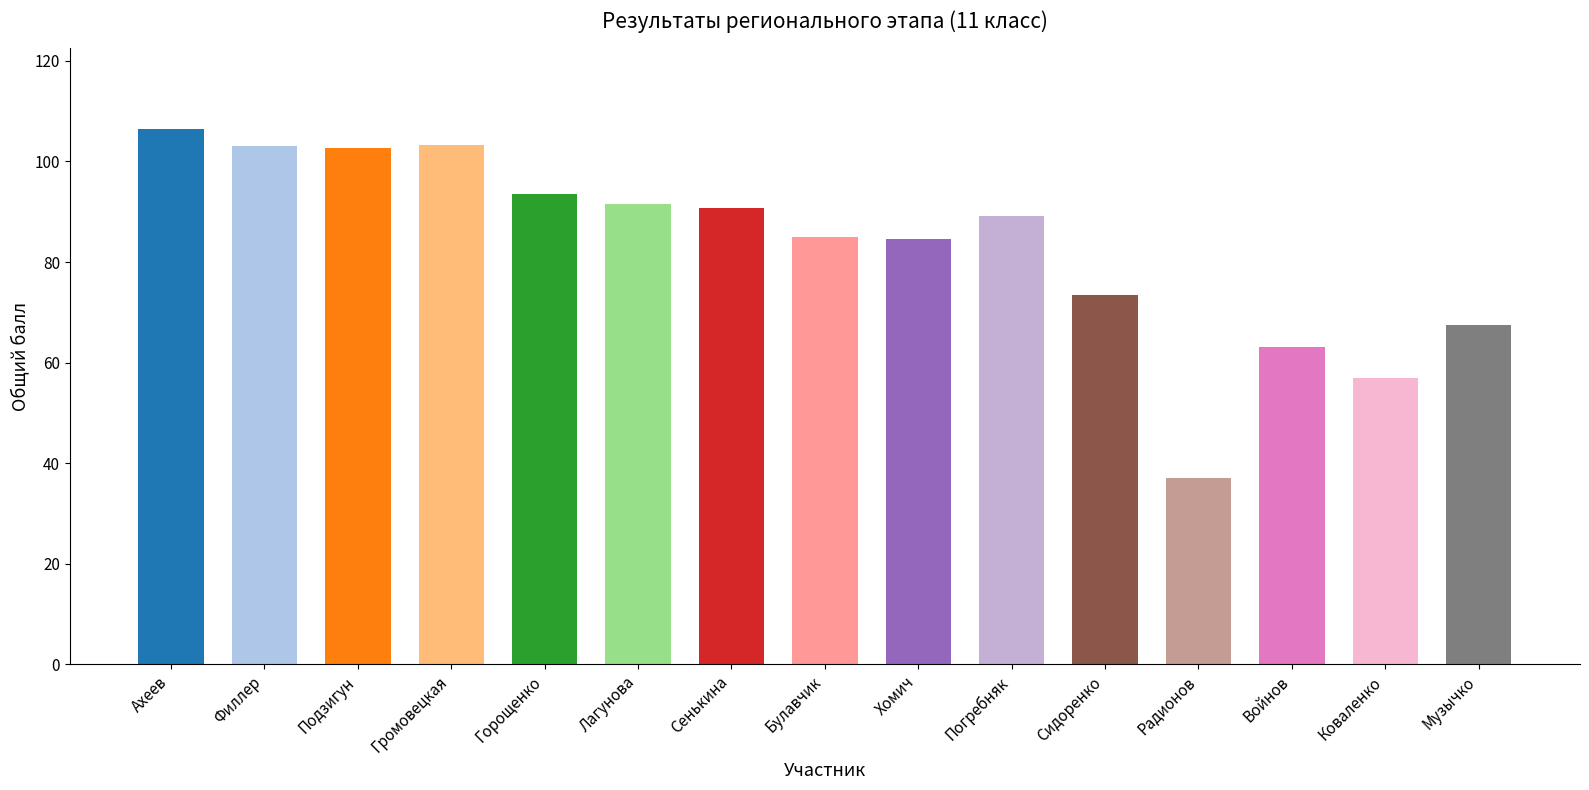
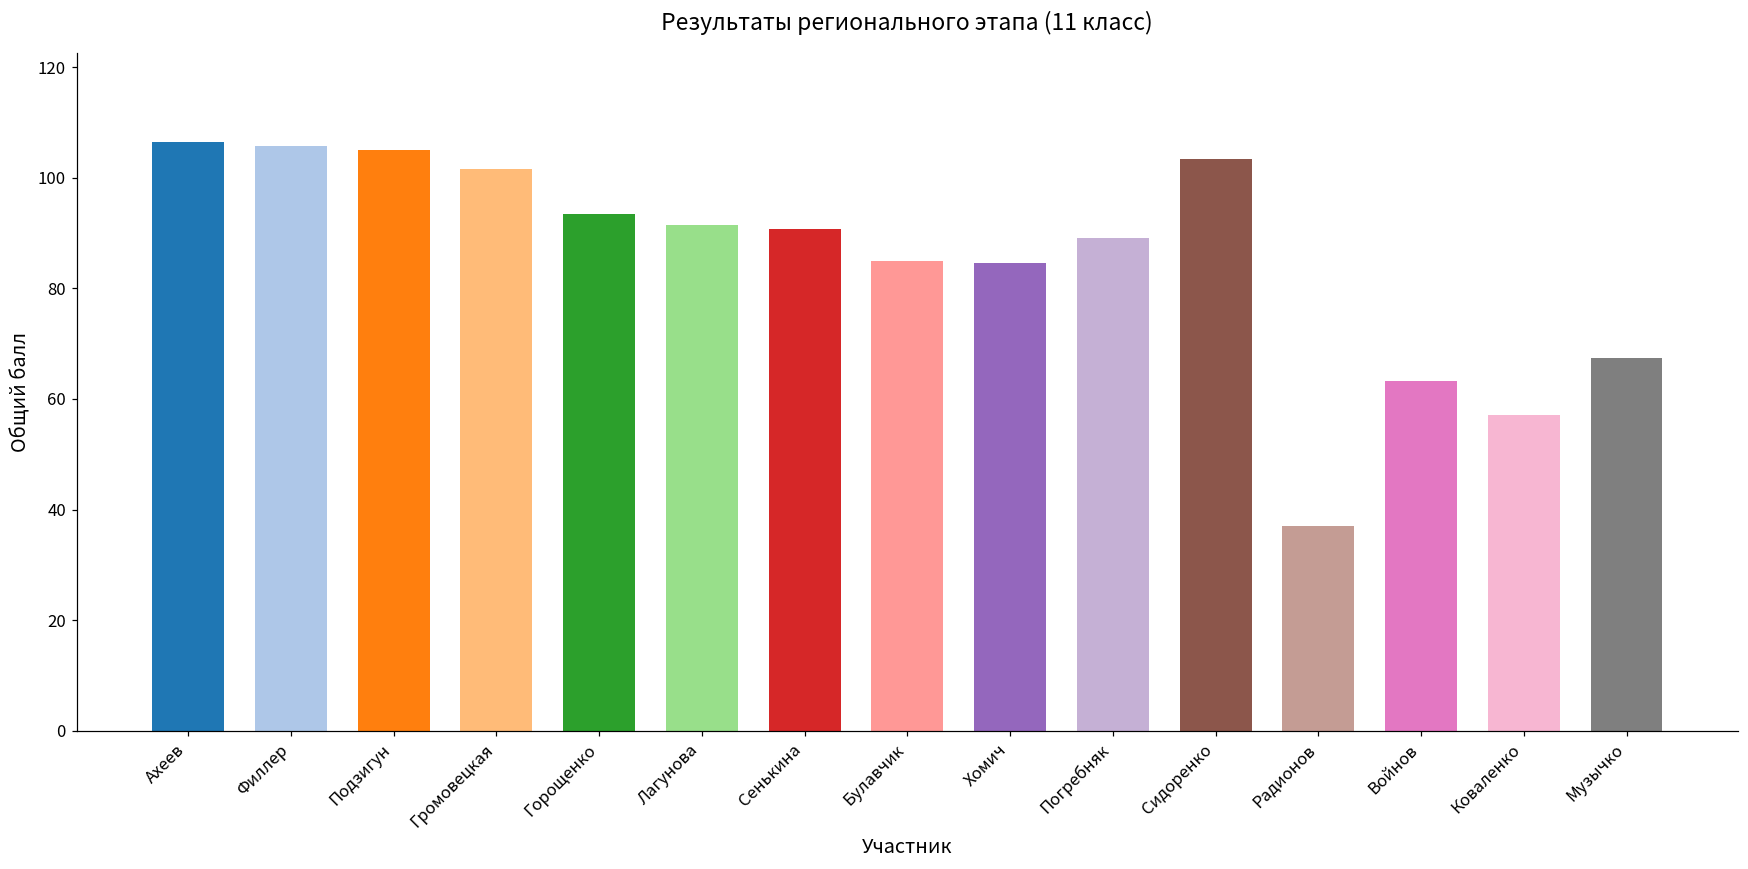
  {
    "Ахеев": 107,
-   "Филлер": 103,
-   "Подзигун": 103,
-   "Громовецкая": 103,
+   "Филлер": 106,
+   "Подзигун": 105,
+   "Громовецкая": 102,
    "Горощенко": 94,
    "Лагунова": 92,
    "Сенькина": 91,
    "Булавчик": 85,
    "Хомич": 85,
    "Погребняк": 89,
-   "Сидоренко": 74,
+   "Сидоренко": 103,
    "Радионов": 37,
    "Войнов": 63,
    "Коваленко": 57,
    "Музычко": 67
  }
